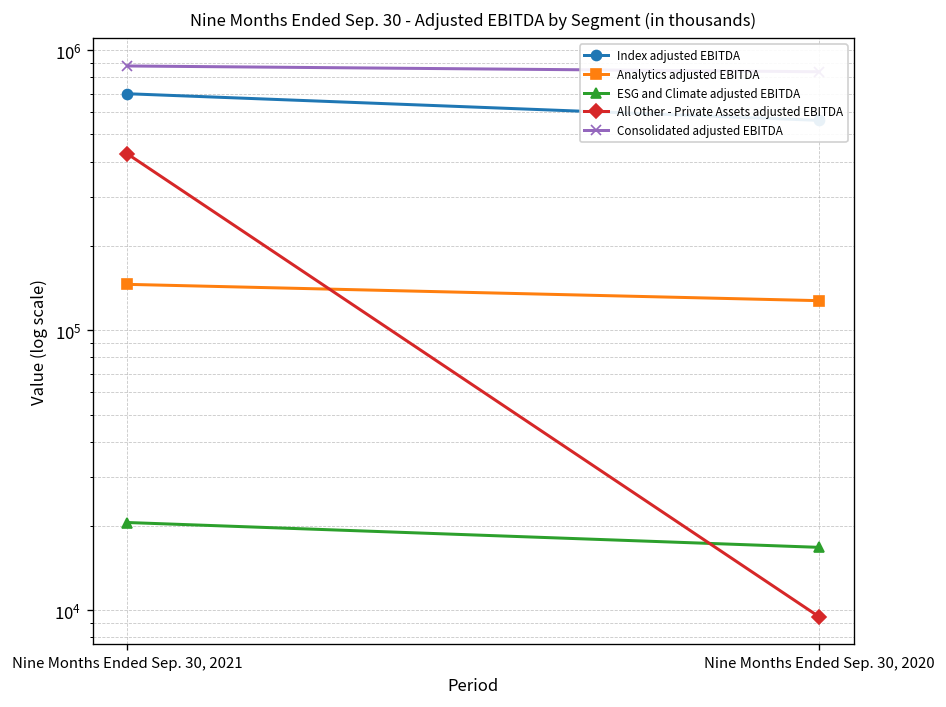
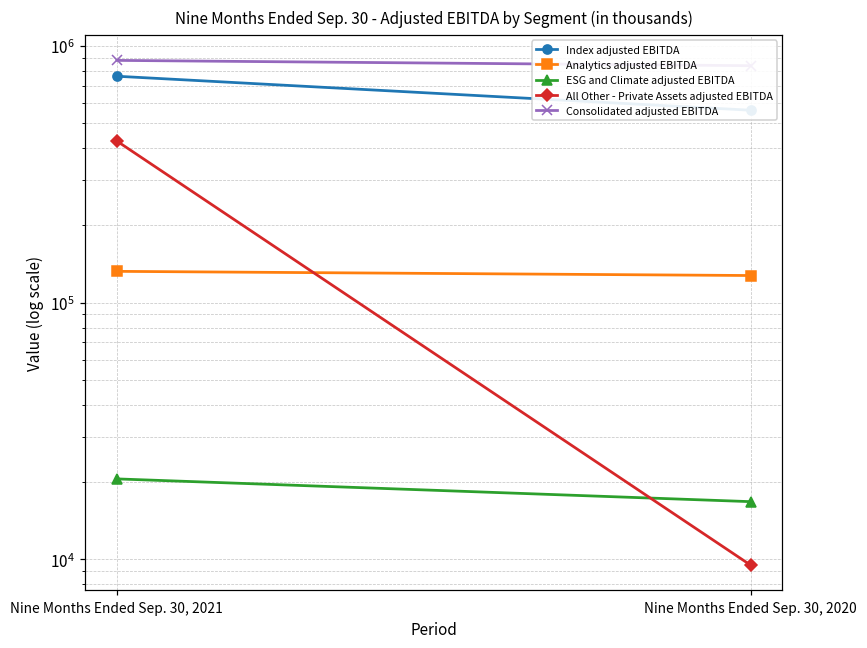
  {
    "Index adjusted EBITDA": {
-     "Nine Months Ended Sep. 30, 2021": 700000
+     "Nine Months Ended Sep. 30, 2021": 760000
    },
    "Analytics adjusted EBITDA": {
-     "Nine Months Ended Sep. 30, 2021": 150000,
+     "Nine Months Ended Sep. 30, 2021": 130000,
      "Nine Months Ended Sep. 30, 2020": 130000
    },
    "ESG and Climate adjusted EBITDA": {
      "Nine Months Ended Sep. 30, 2021": 21000,
      "Nine Months Ended Sep. 30, 2020": 17000
    },
    "All Other - Private Assets adjusted EBITDA": {
      "Nine Months Ended Sep. 30, 2021": 430000,
      "Nine Months Ended Sep. 30, 2020": 9500
    },
    "Consolidated adjusted EBITDA": {
      "Nine Months Ended Sep. 30, 2021": 880000
    }
  }
